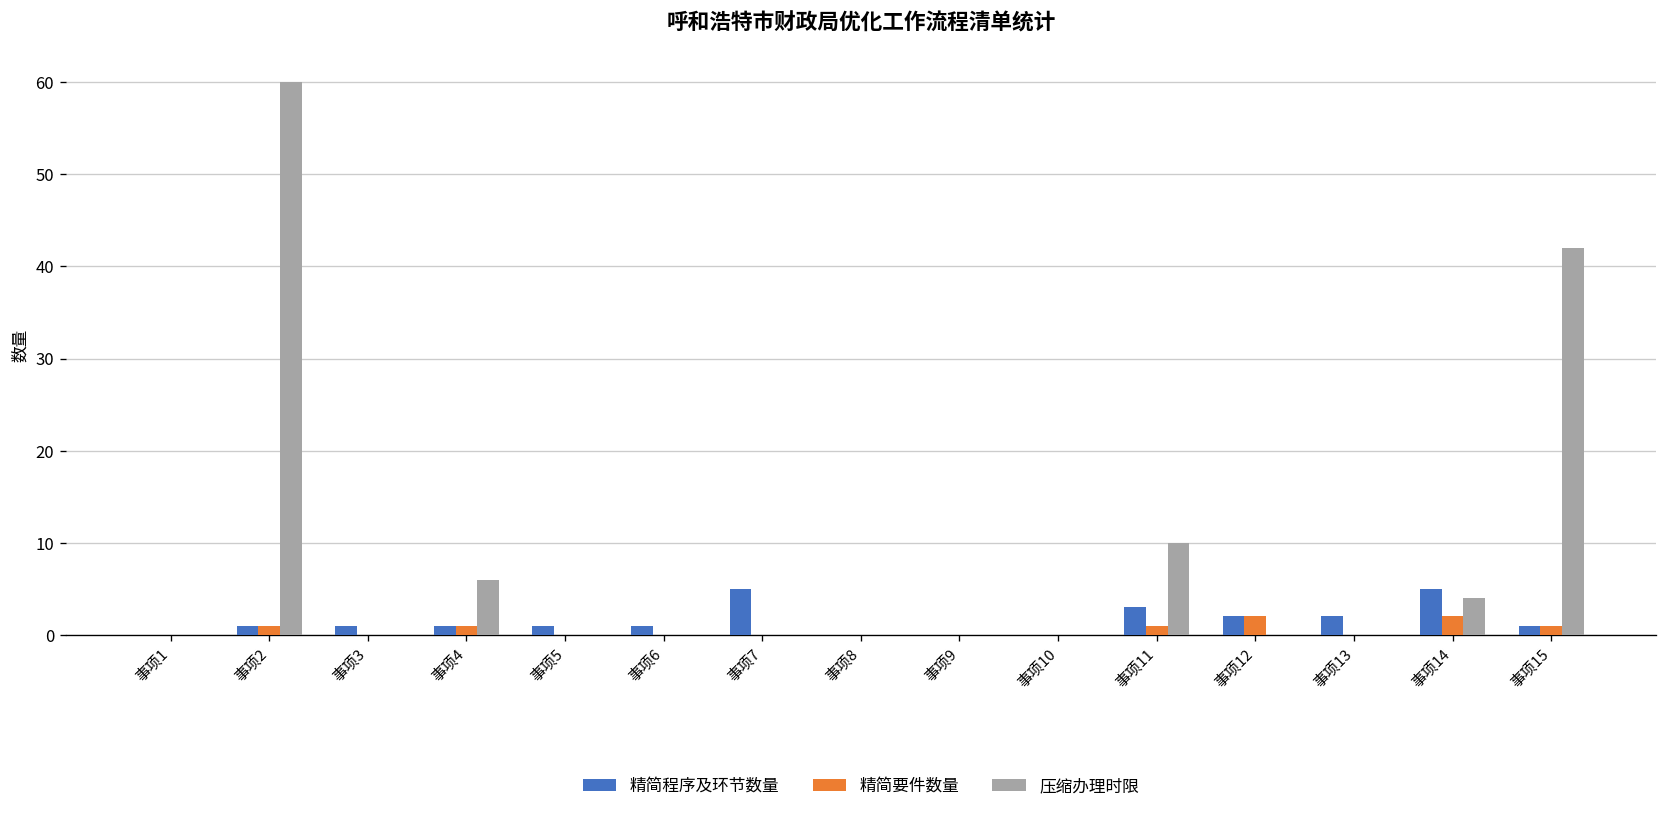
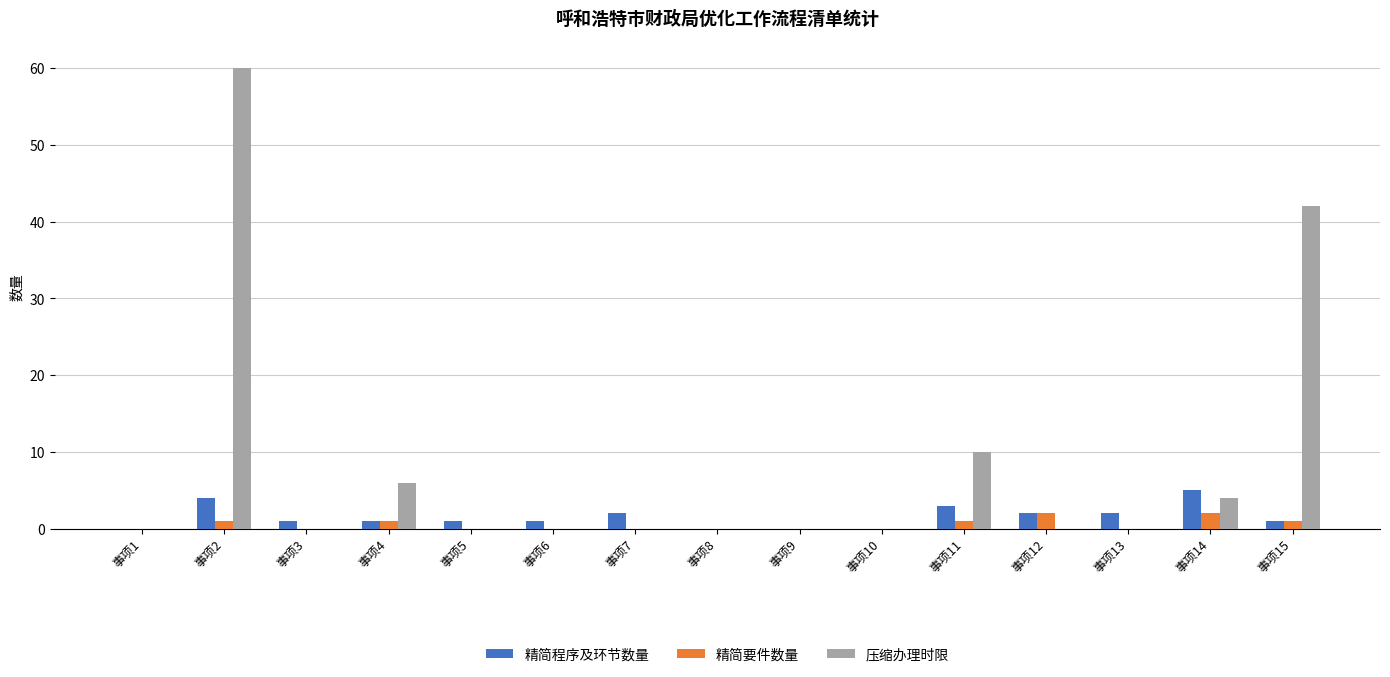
  {
    "精简程序及环节数量": {
      "事项1": 0,
-     "事项2": 1,
+     "事项2": 4,
      "事项3": 1,
      "事项4": 1,
      "事项5": 1,
      "事项6": 1,
-     "事项7": 5,
+     "事项7": 2,
      "事项8": 0,
      "事项9": 0,
      "事项10": 0,
      "事项11": 3,
      "事项12": 2,
      "事项13": 2,
      "事项14": 5,
      "事项15": 1
    },
    "精简要件数量": {
      "事项1": 0,
      "事项2": 1,
      "事项3": 0,
      "事项4": 1,
      "事项5": 0,
      "事项6": 0,
      "事项7": 0,
      "事项8": 0,
      "事项9": 0,
      "事项10": 0,
      "事项11": 1,
      "事项12": 2,
      "事项13": 0,
      "事项14": 2,
      "事项15": 1
    },
    "压缩办理时限": {
      "事项1": 0,
      "事项2": 60,
      "事项3": 0,
      "事项4": 6,
      "事项5": 0,
      "事项6": 0,
      "事项7": 0,
      "事项8": 0,
      "事项9": 0,
      "事项10": 0,
      "事项11": 10,
      "事项12": 0,
      "事项13": 0,
      "事项14": 4,
      "事项15": 42
    }
  }
